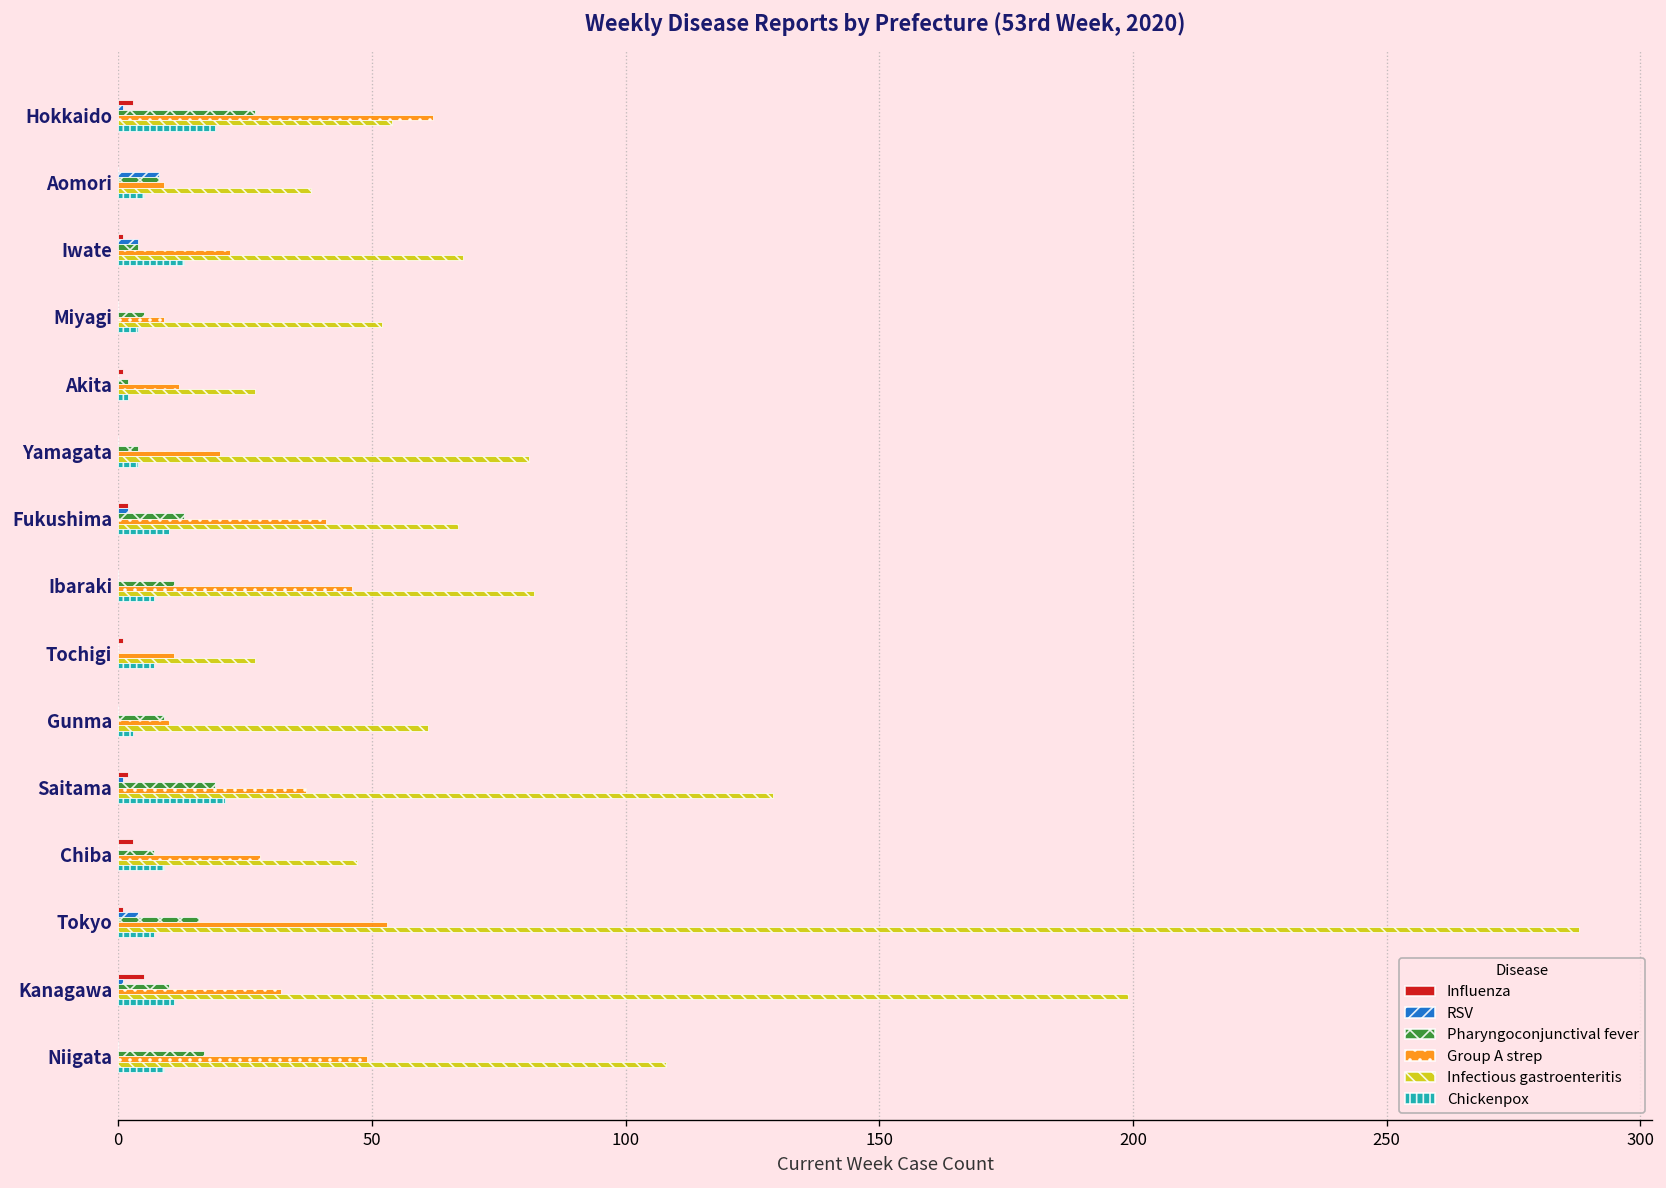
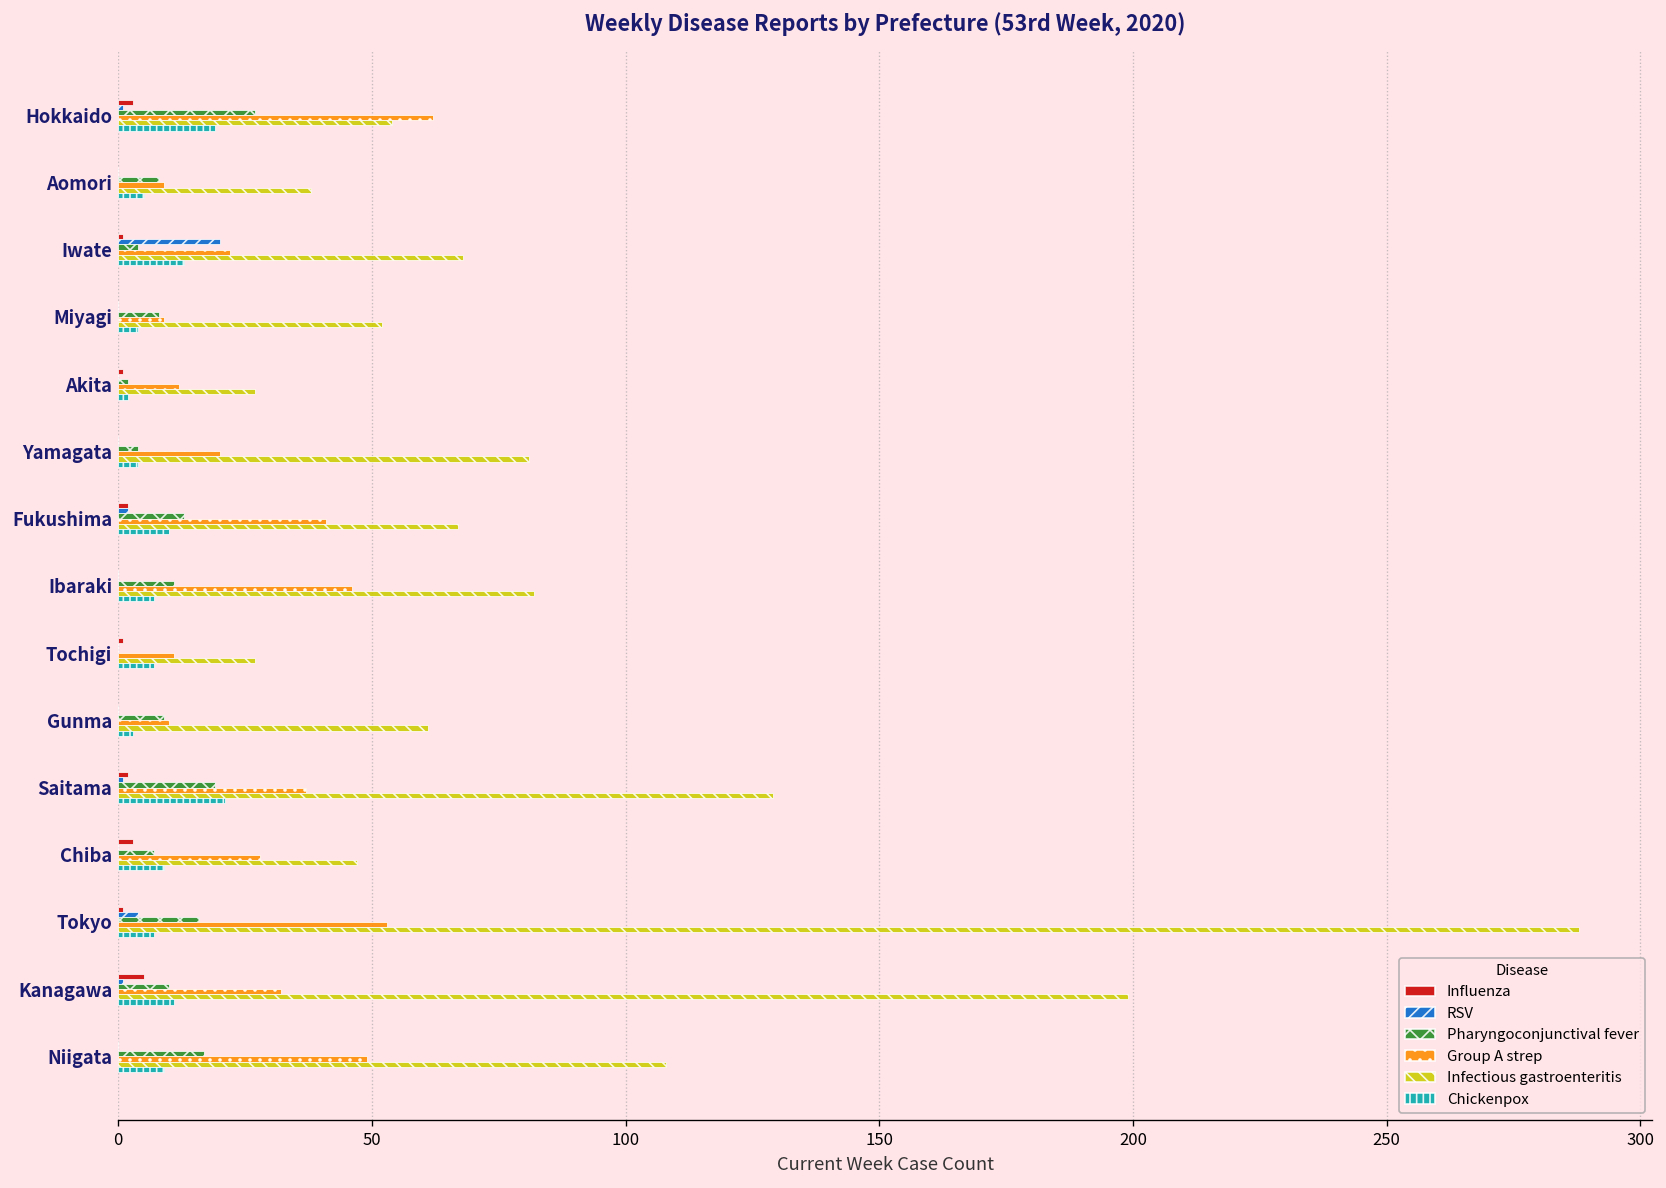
  {
    "Influenza": {
      "Hokkaido": 3,
      "Aomori": 0,
      "Iwate": 1,
      "Miyagi": 0,
      "Akita": 1,
      "Yamagata": 0,
      "Fukushima": 2,
      "Ibaraki": 0,
      "Tochigi": 1,
      "Gunma": 0,
      "Saitama": 2,
      "Chiba": 3,
      "Tokyo": 1,
      "Kanagawa": 5,
      "Niigata": 0
    },
    "RSV": {
      "Hokkaido": 1,
-     "Aomori": 8,
-     "Iwate": 4,
+     "Aomori": 0,
+     "Iwate": 20,
      "Miyagi": 0,
      "Akita": 0,
      "Yamagata": 0,
      "Fukushima": 2,
      "Ibaraki": 0,
      "Tochigi": 0,
      "Gunma": 0,
      "Saitama": 1,
      "Chiba": 0,
      "Tokyo": 4,
      "Kanagawa": 1,
      "Niigata": 0
    },
    "Pharyngoconjunctival fever": {
      "Hokkaido": 27,
      "Aomori": 8,
      "Iwate": 4,
-     "Miyagi": 5,
+     "Miyagi": 8,
      "Akita": 2,
      "Yamagata": 4,
      "Fukushima": 13,
      "Ibaraki": 11,
      "Tochigi": 0,
      "Gunma": 9,
      "Saitama": 19,
      "Chiba": 7,
      "Tokyo": 16,
      "Kanagawa": 10,
      "Niigata": 17
    },
    "Group A strep": {
      "Hokkaido": 62,
      "Aomori": 9,
      "Iwate": 22,
      "Miyagi": 9,
      "Akita": 12,
      "Yamagata": 20,
      "Fukushima": 41,
      "Ibaraki": 46,
      "Tochigi": 11,
      "Gunma": 10,
      "Saitama": 37,
      "Chiba": 28,
      "Tokyo": 53,
      "Kanagawa": 32,
      "Niigata": 49
    },
    "Infectious gastroenteritis": {
      "Hokkaido": 54,
      "Aomori": 38,
      "Iwate": 68,
      "Miyagi": 52,
      "Akita": 27,
      "Yamagata": 81,
      "Fukushima": 67,
      "Ibaraki": 82,
      "Tochigi": 27,
      "Gunma": 61,
      "Saitama": 129,
      "Chiba": 47,
      "Tokyo": 288,
      "Kanagawa": 199,
      "Niigata": 108
    },
    "Chickenpox": {
      "Hokkaido": 19,
      "Aomori": 5,
      "Iwate": 13,
      "Miyagi": 4,
      "Akita": 2,
      "Yamagata": 4,
      "Fukushima": 10,
      "Ibaraki": 7,
      "Tochigi": 7,
      "Gunma": 3,
      "Saitama": 21,
      "Chiba": 9,
      "Tokyo": 7,
      "Kanagawa": 11,
      "Niigata": 9
    }
  }
